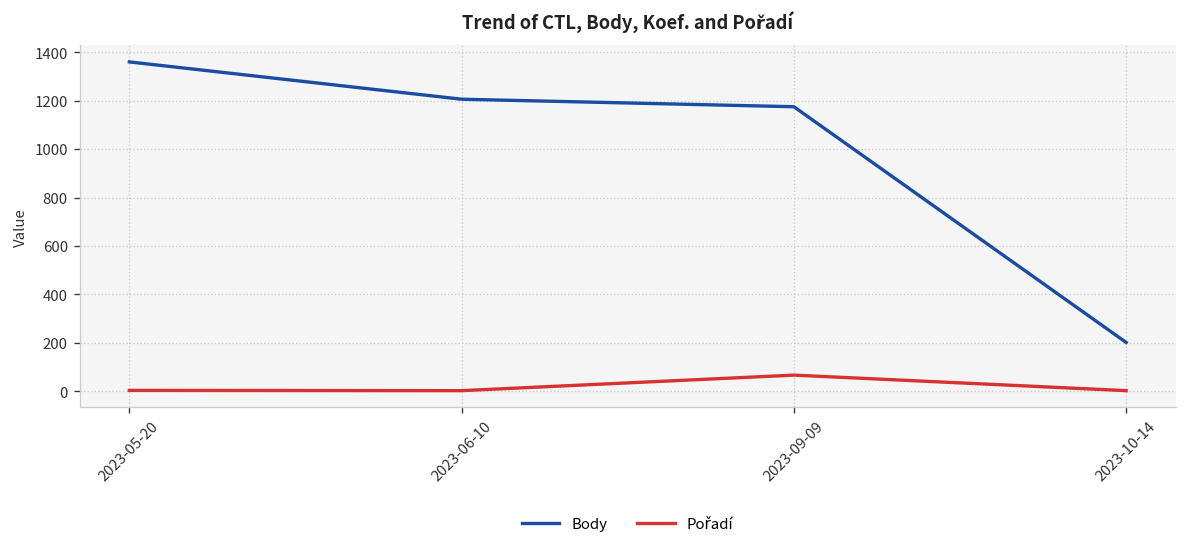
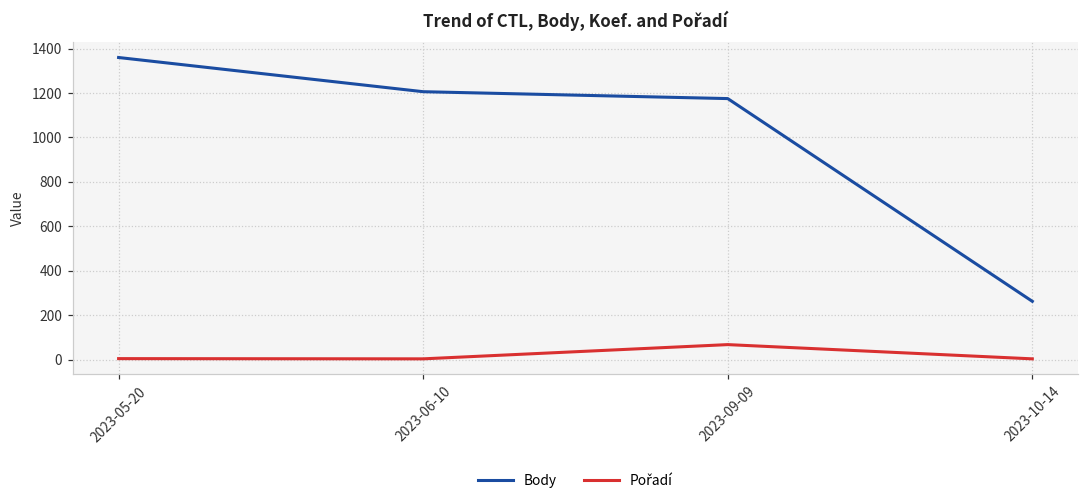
  {
    "Body": {
      "2023-05-20": 1360,
      "2023-06-10": 1210,
      "2023-09-09": 1180,
-     "2023-10-14": 200
+     "2023-10-14": 260
    },
    "Pořadí": {
      "2023-05-20": 0,
      "2023-06-10": 0,
      "2023-09-09": 70,
      "2023-10-14": 0
    }
  }
